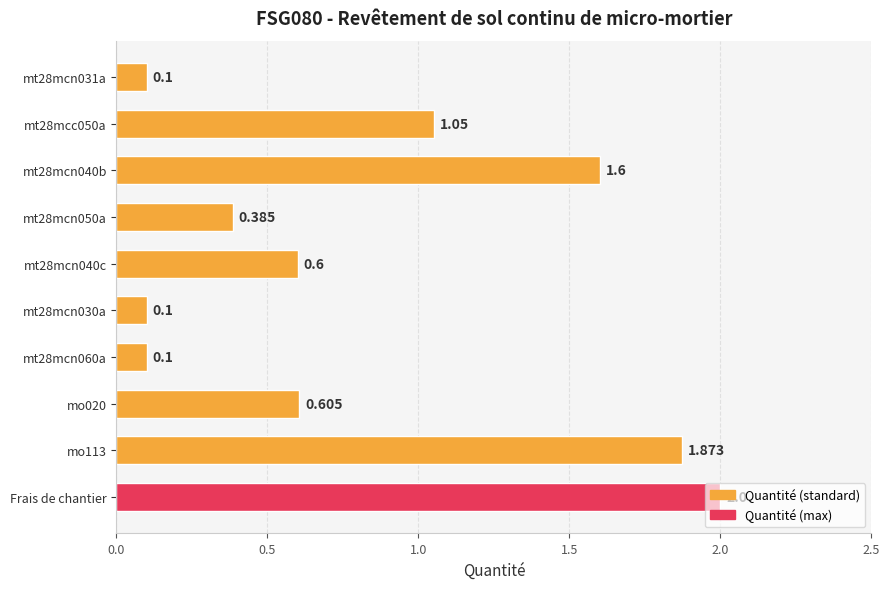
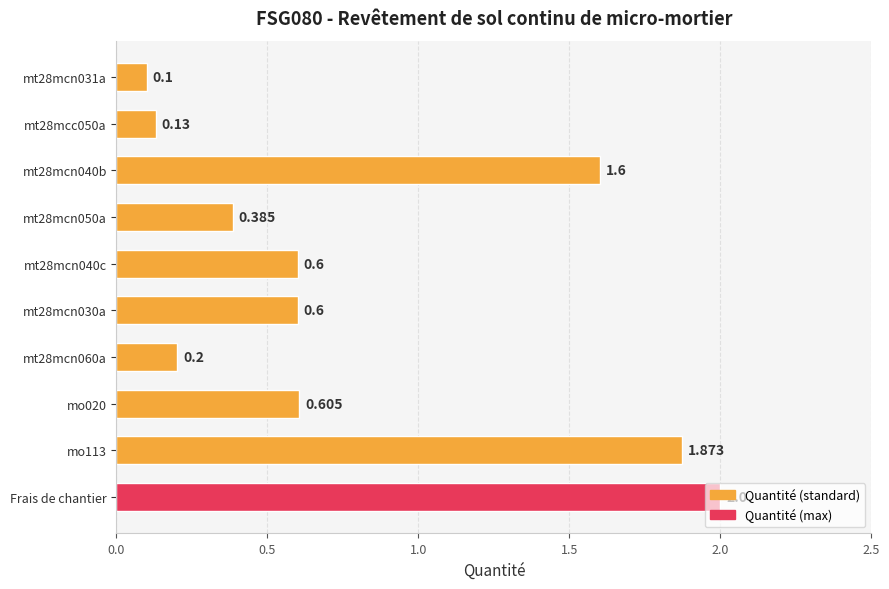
  {
    "mt28mcn031a": 0.1,
-   "mt28mcc050a": 1.05,
+   "mt28mcc050a": 0.13,
    "mt28mcn040b": 1.6,
    "mt28mcn050a": 0.385,
    "mt28mcn040c": 0.6,
-   "mt28mcn030a": 0.1,
-   "mt28mcn060a": 0.1,
+   "mt28mcn030a": 0.6,
+   "mt28mcn060a": 0.2,
    "mo020": 0.605,
    "mo113": 1.873
  }
